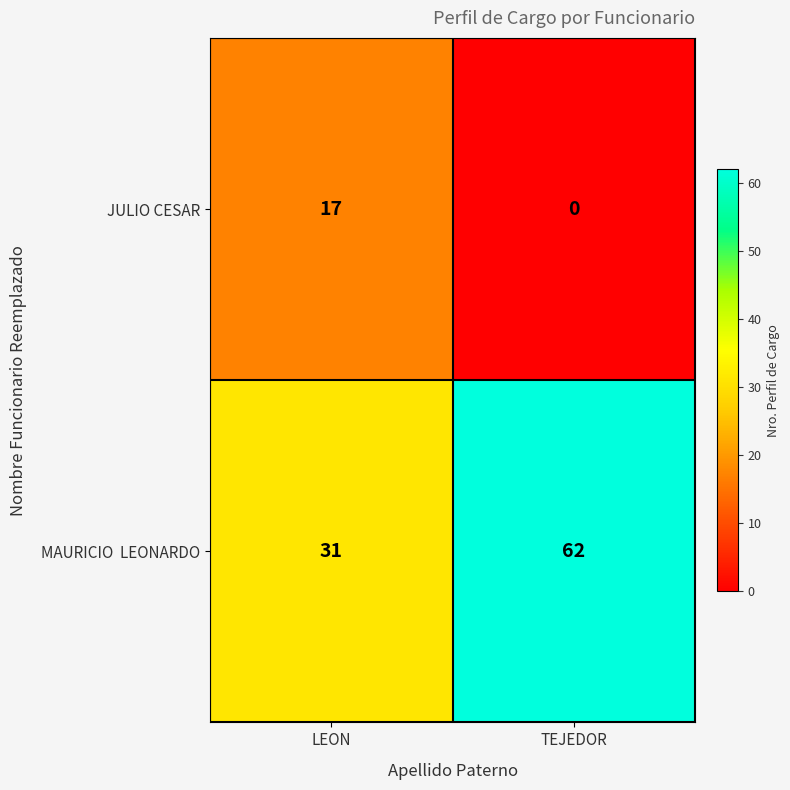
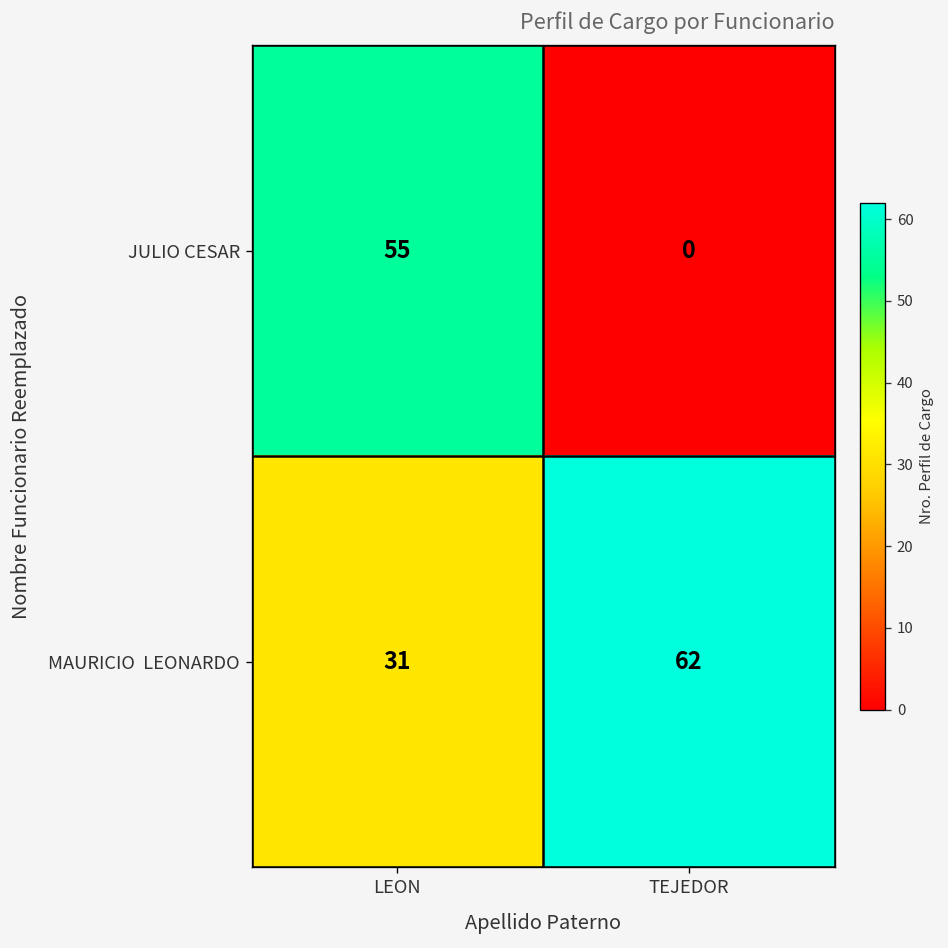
  {
    "JULIO CESAR": {
-     "LEON": 17,
+     "LEON": 55,
      "TEJEDOR": 0
    },
    "MAURICIO LEONARDO": {
      "LEON": 31,
      "TEJEDOR": 62
    }
  }
